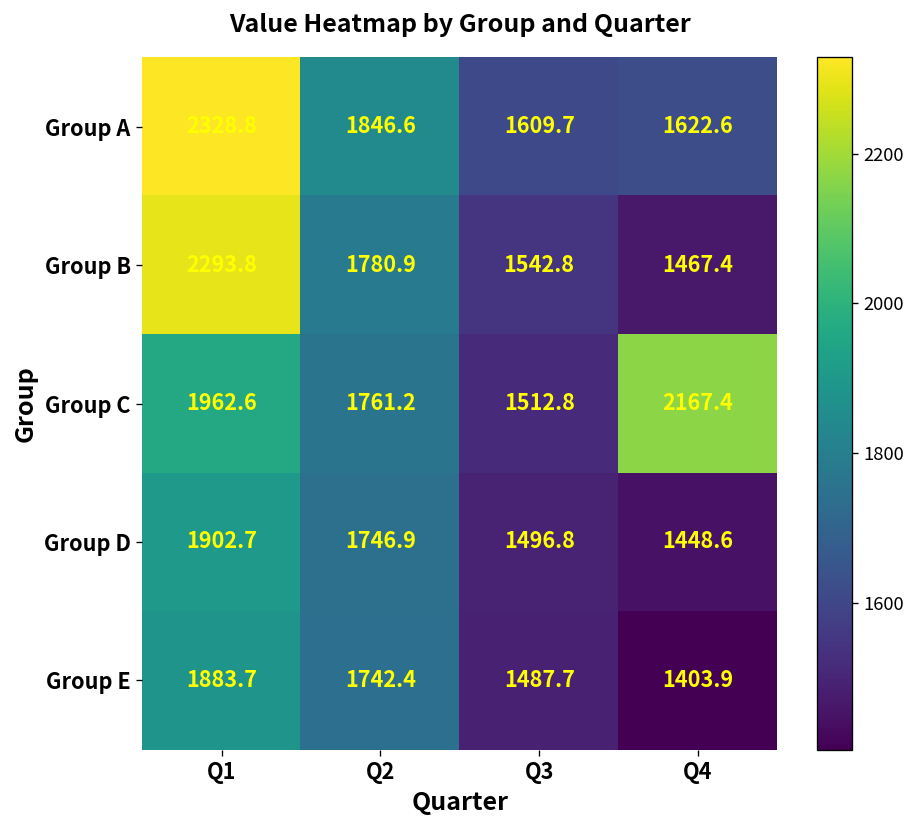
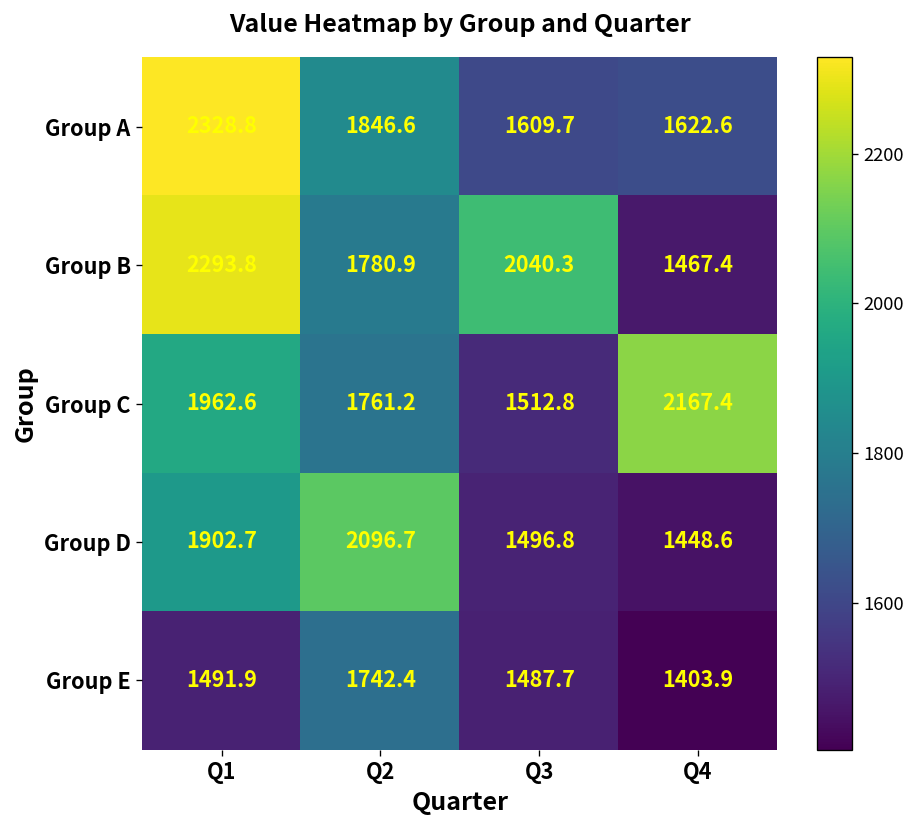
  {
    "Group A": {
      "Q2": 1846.6,
      "Q3": 1609.7,
      "Q4": 1622.6
    },
    "Group B": {
      "Q2": 1780.9,
-     "Q3": 1542.8,
+     "Q3": 2040.3,
      "Q4": 1467.4
    },
    "Group C": {
      "Q1": 1962.6,
      "Q2": 1761.2,
      "Q3": 1512.8,
      "Q4": 2167.4
    },
    "Group D": {
      "Q1": 1902.7,
-     "Q2": 1746.9,
+     "Q2": 2096.7,
      "Q3": 1496.8,
      "Q4": 1448.6
    },
    "Group E": {
-     "Q1": 1883.7,
+     "Q1": 1491.9,
      "Q2": 1742.4,
      "Q3": 1487.7,
      "Q4": 1403.9
    }
  }
